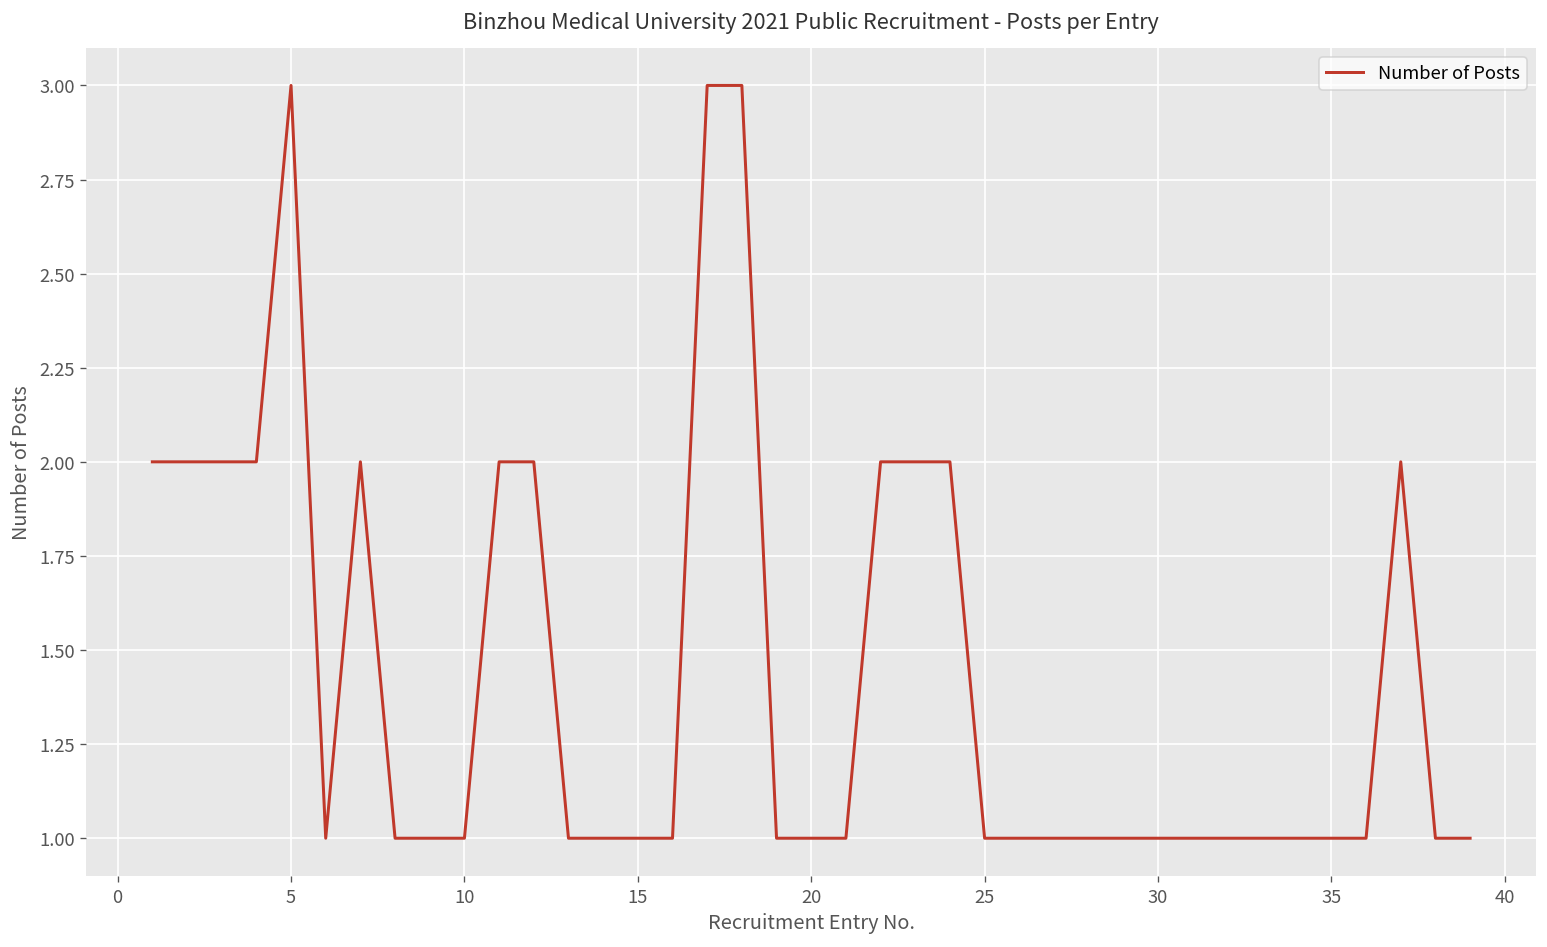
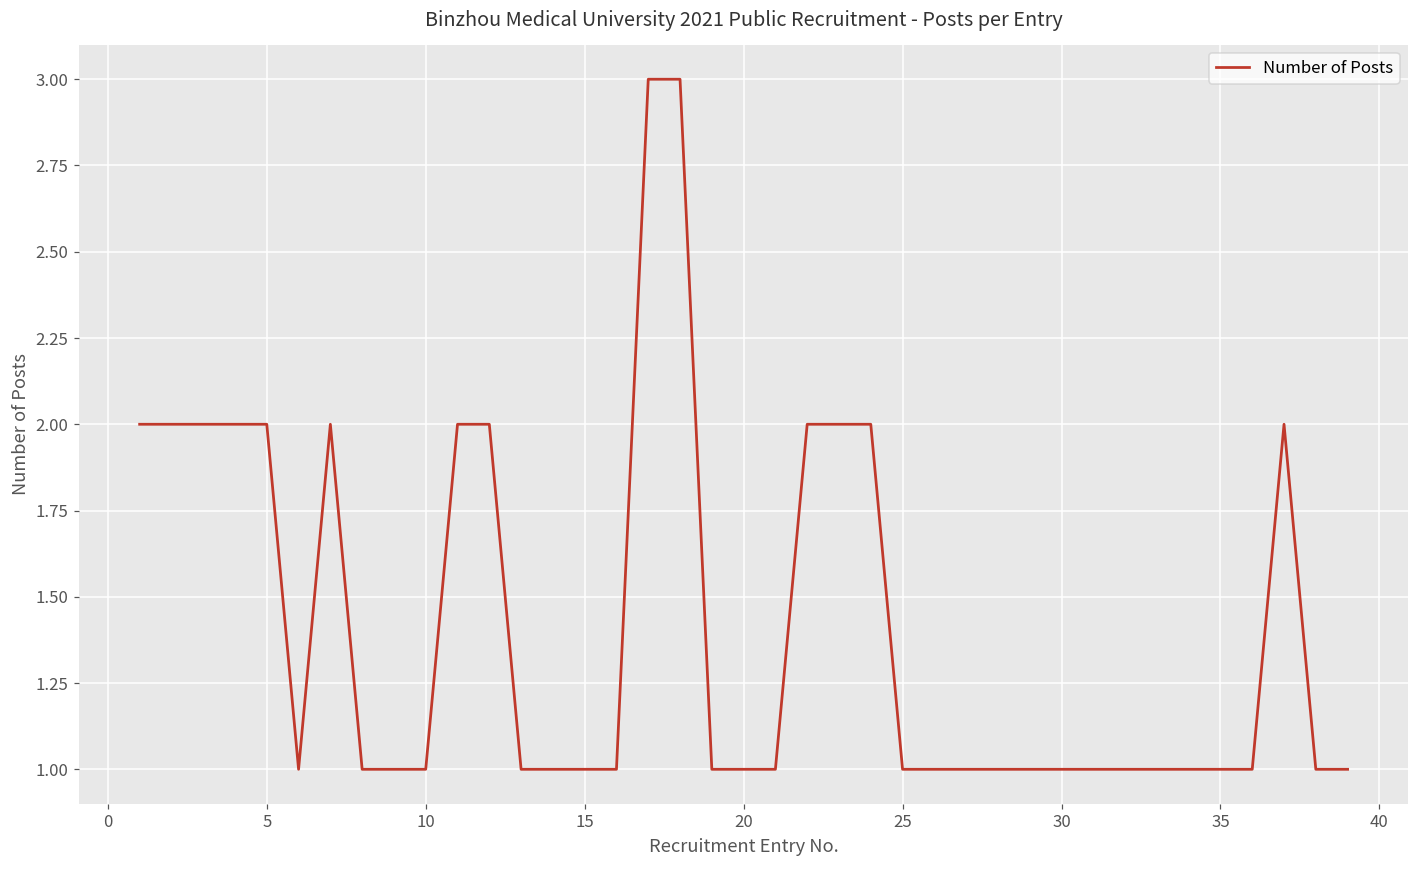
  {
-   "5": 3,
+   "5": 2,
    "10": 1,
    "15": 1,
    "20": 1,
    "25": 1,
    "30": 1,
    "35": 1
  }
